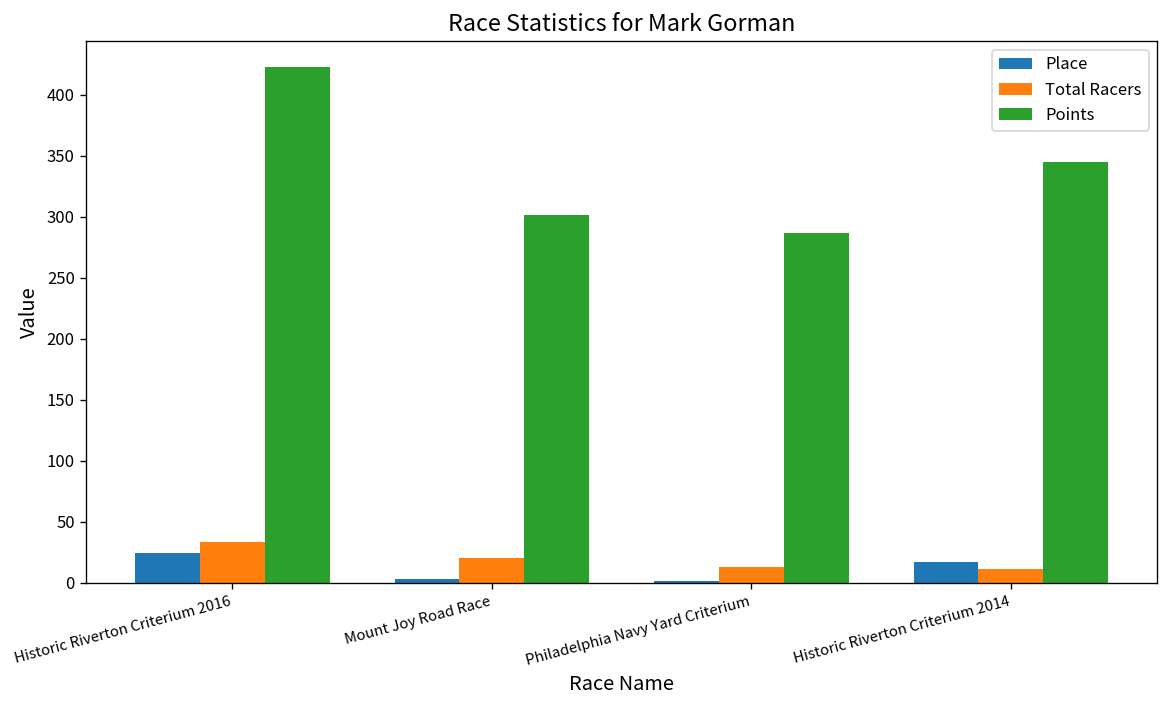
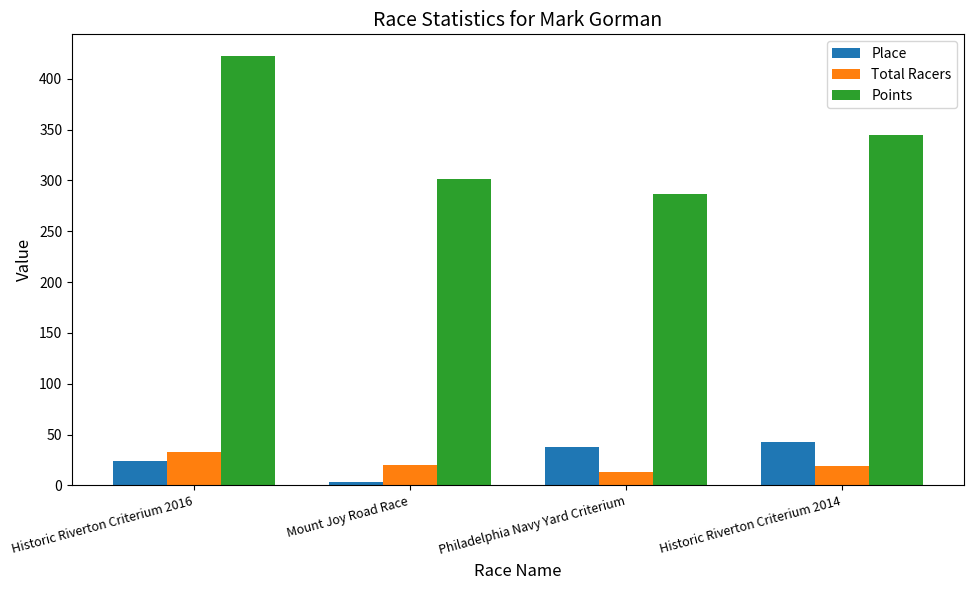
  {
    "Place": {
      "Historic Riverton Criterium 2016": 24,
      "Mount Joy Road Race": 3,
-     "Philadelphia Navy Yard Criterium": 1,
-     "Historic Riverton Criterium 2014": 17
+     "Philadelphia Navy Yard Criterium": 38,
+     "Historic Riverton Criterium 2014": 43
    },
    "Total Racers": {
      "Historic Riverton Criterium 2016": 33,
      "Mount Joy Road Race": 20,
      "Philadelphia Navy Yard Criterium": 13,
-     "Historic Riverton Criterium 2014": 11
+     "Historic Riverton Criterium 2014": 19
    },
    "Points": {
      "Historic Riverton Criterium 2016": 423,
      "Mount Joy Road Race": 301,
      "Philadelphia Navy Yard Criterium": 286,
      "Historic Riverton Criterium 2014": 345
    }
  }
